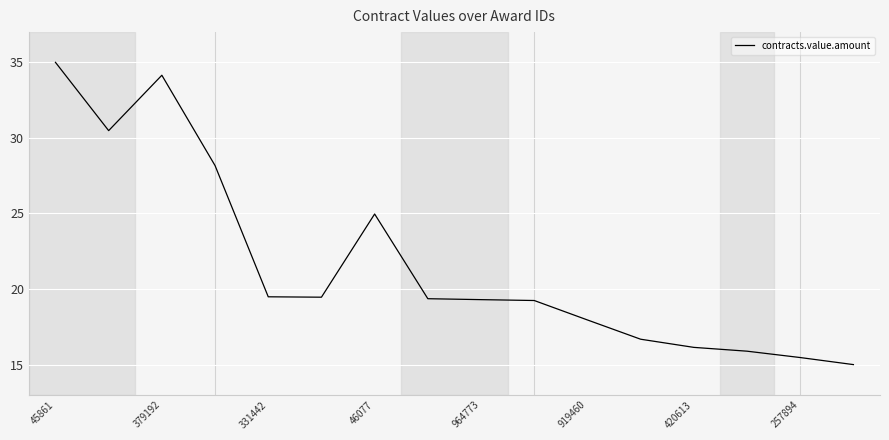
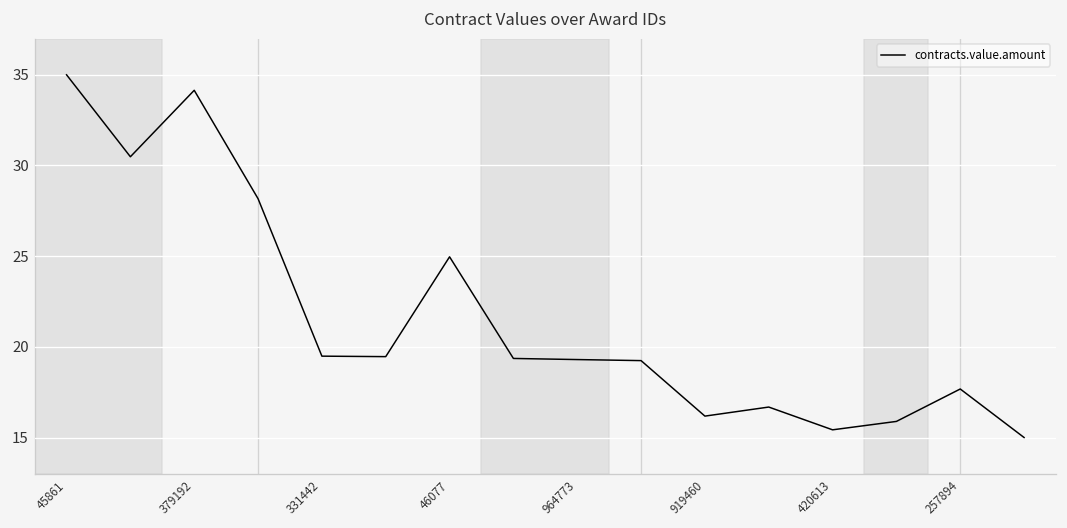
  {
    "45861": 35.0,
    "379192": 34.1,
    "331442": 19.5,
    "46077": 25.0,
    "964773": 19.3,
-   "919460": 18.0,
-   "420613": 16.1,
-   "257894": 15.5
+   "919460": 16.2,
+   "420613": 15.4,
+   "257894": 17.7
  }
